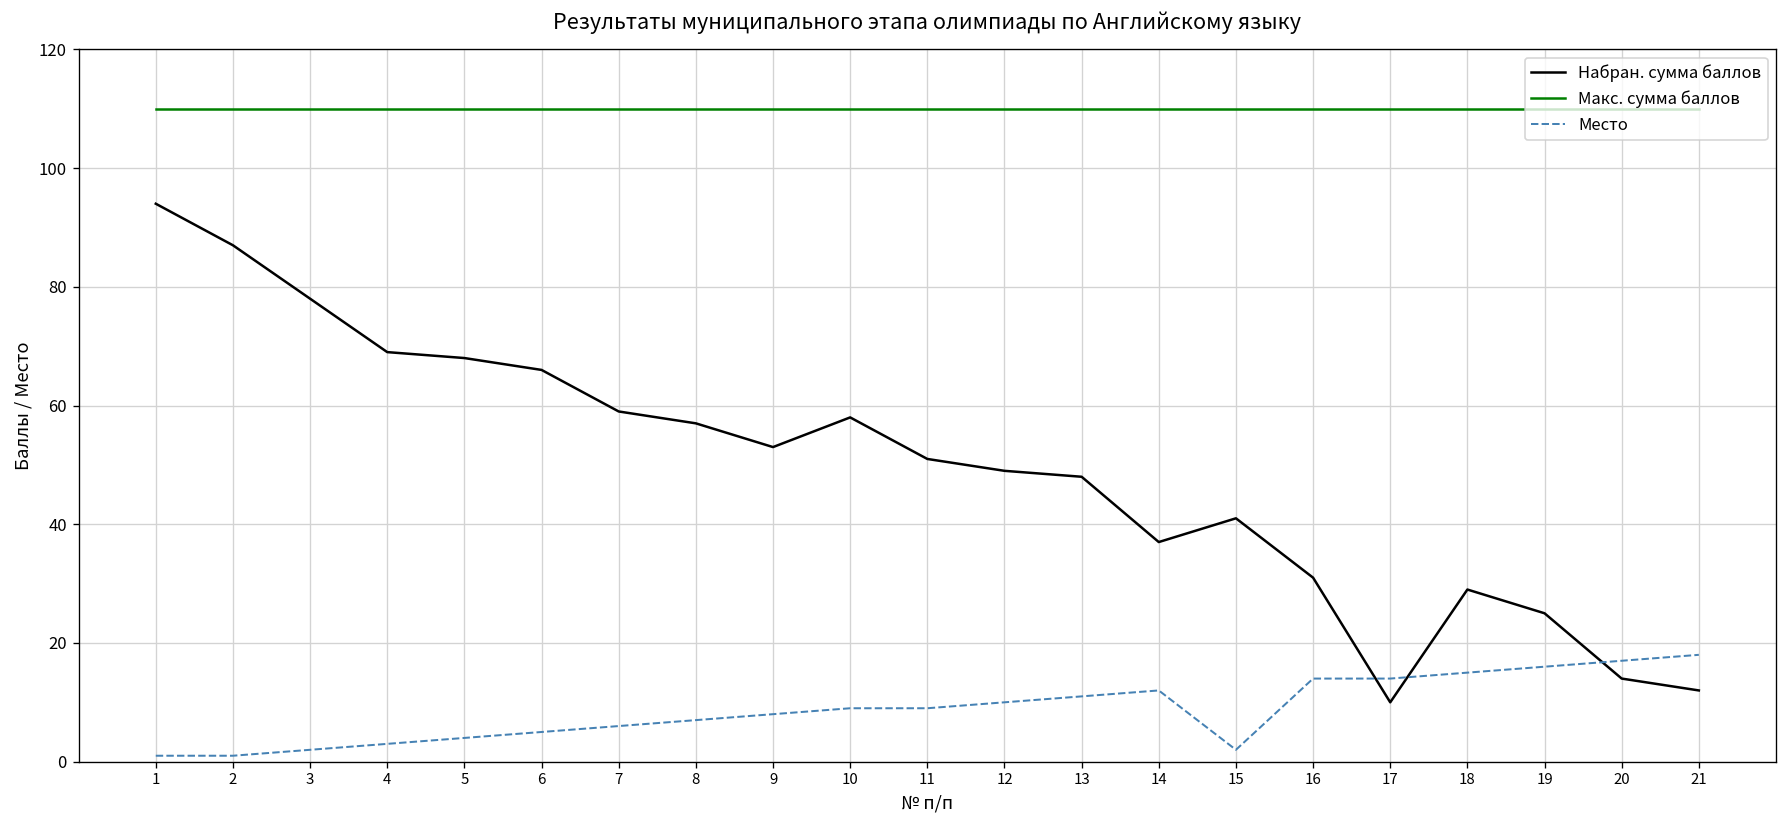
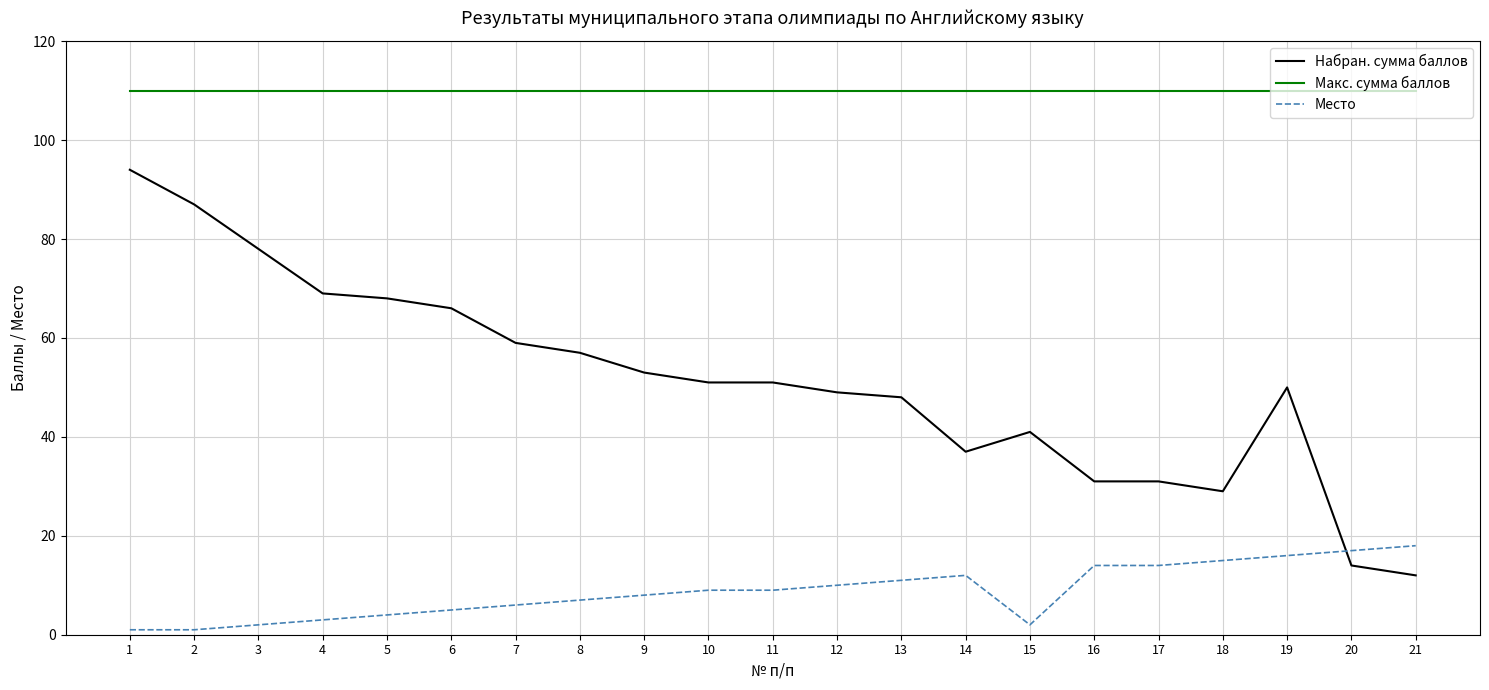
  {
    "Набран. сумма баллов": {
      "1": 94,
      "2": 87,
      "3": 78,
      "4": 69,
      "5": 68,
      "6": 66,
      "7": 59,
      "8": 57,
      "9": 53,
-     "10": 58,
+     "10": 51,
      "11": 51,
      "12": 49,
      "13": 48,
      "14": 37,
      "15": 41,
      "16": 31,
-     "17": 10,
+     "17": 31,
      "18": 29,
-     "19": 25,
+     "19": 50,
      "20": 14,
      "21": 12
    },
    "Макс. сумма баллов": {
      "1": 110,
      "2": 110,
      "3": 110,
      "4": 110,
      "5": 110,
      "6": 110,
      "7": 110,
      "8": 110,
      "9": 110,
      "10": 110,
      "11": 110,
      "12": 110,
      "13": 110,
      "14": 110,
      "15": 110,
      "16": 110,
      "17": 110,
      "18": 110
    },
    "Место": {
      "1": 1,
      "2": 1,
      "3": 2,
      "4": 3,
      "5": 4,
      "6": 5,
      "7": 6,
      "8": 7,
      "9": 8,
      "10": 9,
      "11": 9,
      "12": 10,
      "13": 11,
      "14": 12,
      "15": 2,
      "16": 14,
      "17": 14,
      "18": 15,
      "19": 16,
      "20": 17,
      "21": 18
    }
  }
